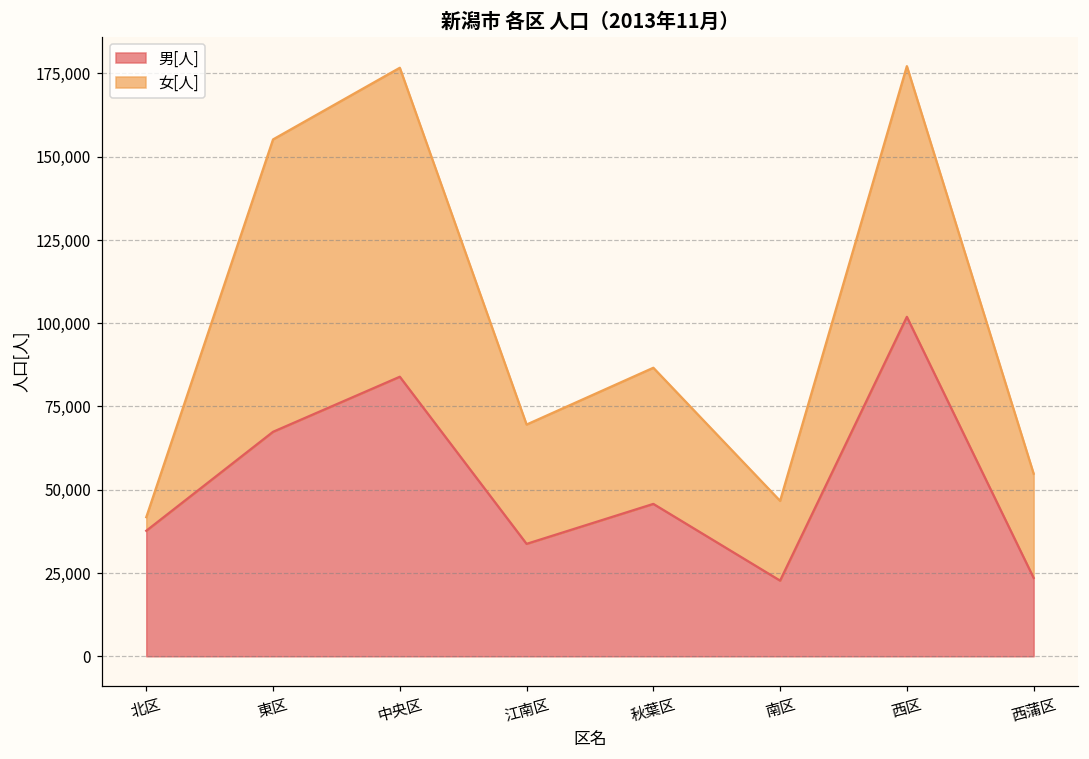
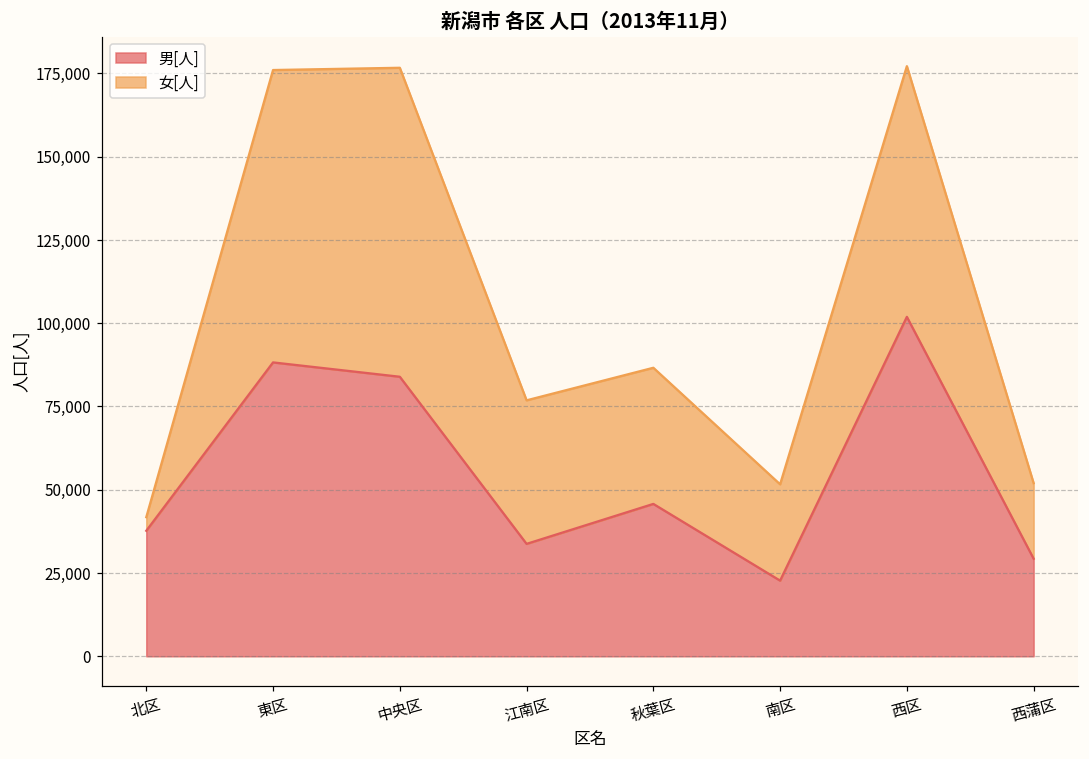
  {
    "男[人]": {
      "北区": "38,000",
-     "東区": "67,000",
+     "東区": "88,000",
      "中央区": "84,000",
      "江南区": "34,000",
      "秋葉区": "46,000",
      "南区": "23,000",
      "西区": "102,000",
-     "西蒲区": "24,000"
+     "西蒲区": "29,000"
    },
    "女[人]": {
      "北区": "4,000",
      "東区": "88,000",
      "中央区": "93,000",
-     "江南区": "36,000",
+     "江南区": "43,000",
      "秋葉区": "41,000",
-     "南区": "24,000",
+     "南区": "29,000",
      "西区": "75,000",
-     "西蒲区": "31,000"
+     "西蒲区": "23,000"
    }
  }
